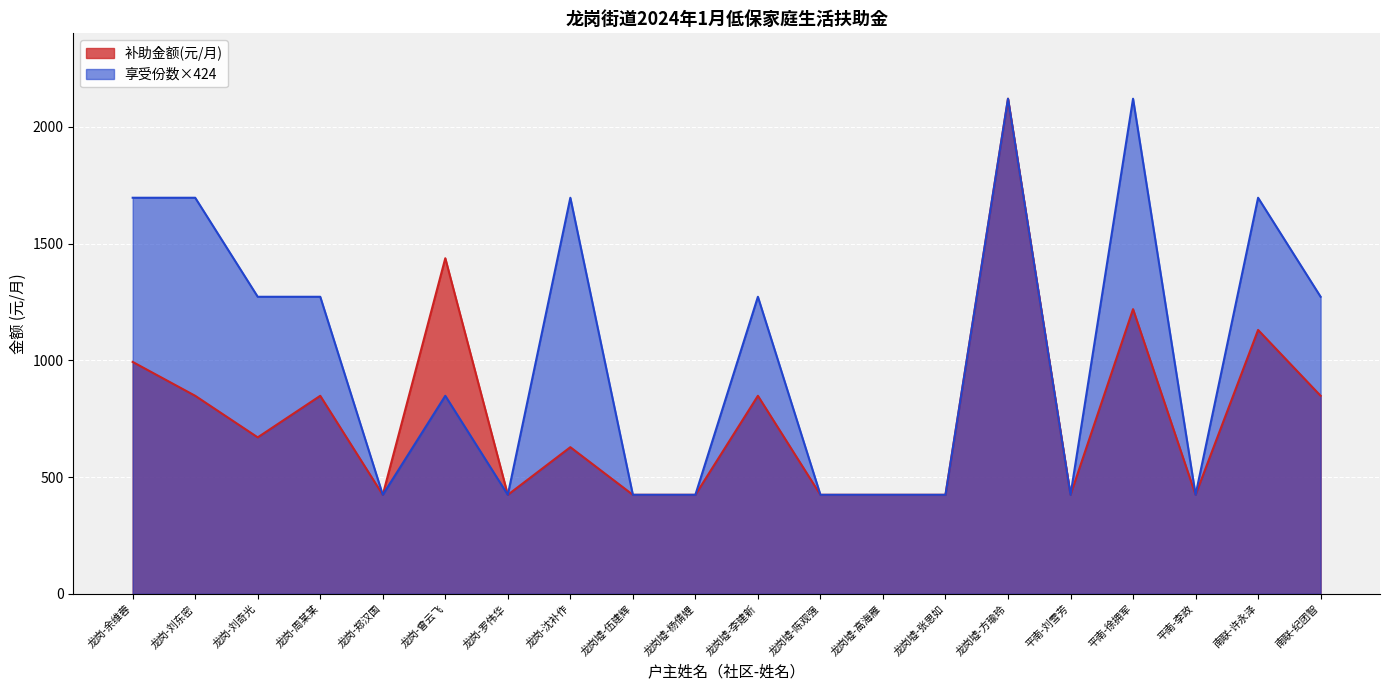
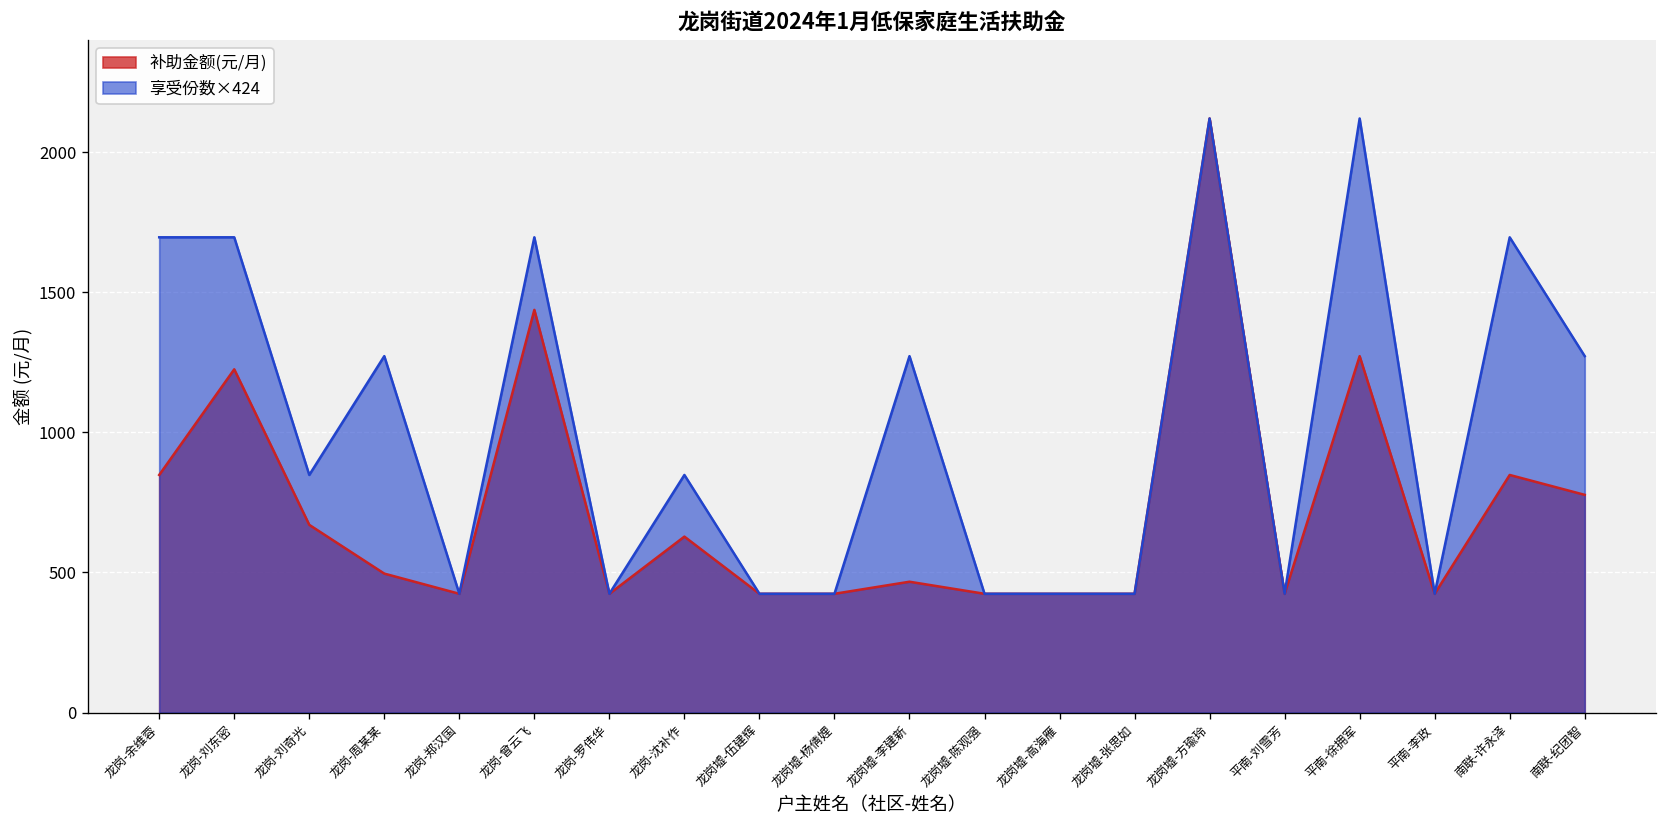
  {
    "补助金额(元/月)": {
-     "龙岗-余维蓉": 990,
-     "龙岗-刘东密": 850,
+     "龙岗-余维蓉": 850,
+     "龙岗-刘东密": 1230,
      "龙岗-刘奇光": 670,
-     "龙岗-周某某": 850,
+     "龙岗-周某某": 500,
      "龙岗-曾云飞": 1440,
      "龙岗-沈补作": 630,
-     "龙岗墟-李建新": 850,
-     "平南-徐拥军": 1220,
-     "南联-许永泽": 1130,
-     "南联-纪团智": 850
+     "龙岗墟-李建新": 470,
+     "平南-徐拥军": 1270,
+     "南联-许永泽": 850,
+     "南联-纪团智": 780
    },
    "享受份数×424": {
      "龙岗-余维蓉": 1700,
      "龙岗-刘东密": 1700,
-     "龙岗-刘奇光": 1270,
+     "龙岗-刘奇光": 850,
      "龙岗-周某某": 1270,
-     "龙岗-曾云飞": 850,
-     "龙岗-沈补作": 1700,
+     "龙岗-曾云飞": 1700,
+     "龙岗-沈补作": 850,
      "龙岗墟-李建新": 1270,
      "平南-徐拥军": 2120,
      "南联-许永泽": 1700,
      "南联-纪团智": 1270
    }
  }
